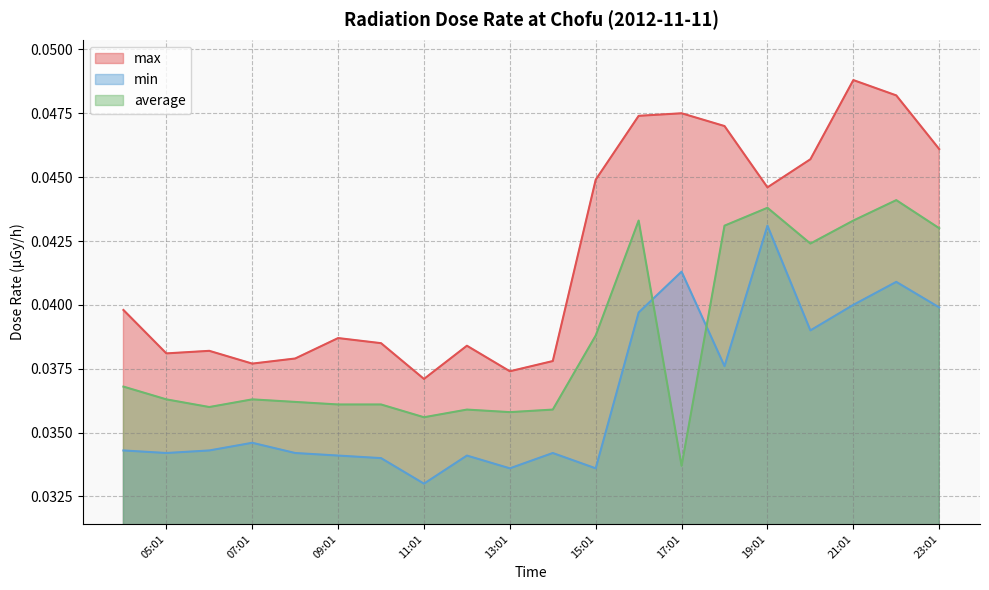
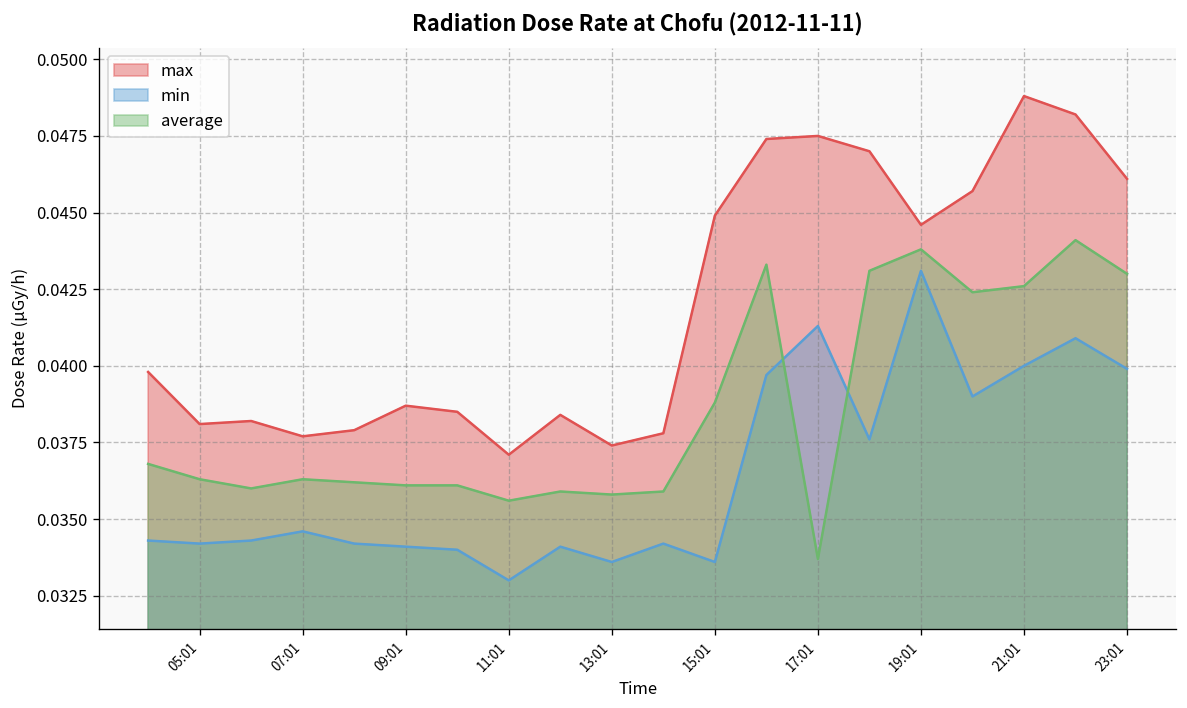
  {
    "max": {
      "05:01": 0.0381,
      "07:01": 0.0377,
      "09:01": 0.0387,
      "11:01": 0.0371,
      "13:01": 0.0374,
      "15:01": 0.0449,
      "17:01": 0.0475,
      "19:01": 0.0446,
      "21:01": 0.0488,
      "23:01": 0.0461
    },
    "min": {
      "05:01": 0.0342,
      "07:01": 0.0346,
      "09:01": 0.0341,
      "11:01": 0.0330,
      "13:01": 0.0336,
      "15:01": 0.0336,
      "17:01": 0.0413,
      "19:01": 0.0431,
      "21:01": 0.0400,
      "23:01": 0.0399
    },
    "average": {
      "05:01": 0.0363,
      "07:01": 0.0363,
      "09:01": 0.0361,
      "11:01": 0.0356,
      "13:01": 0.0358,
      "15:01": 0.0388,
      "17:01": 0.0337,
      "19:01": 0.0438,
-     "21:01": 0.0433,
+     "21:01": 0.0426,
      "23:01": 0.0430
    }
  }
